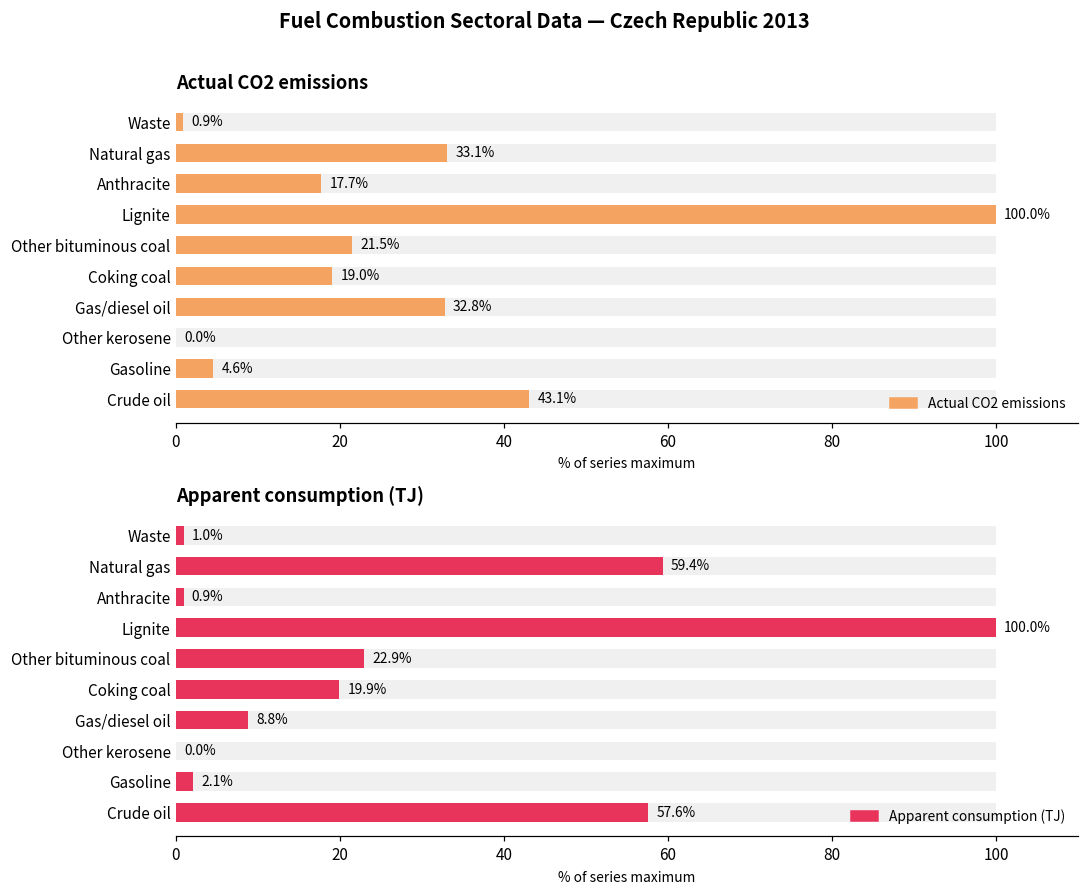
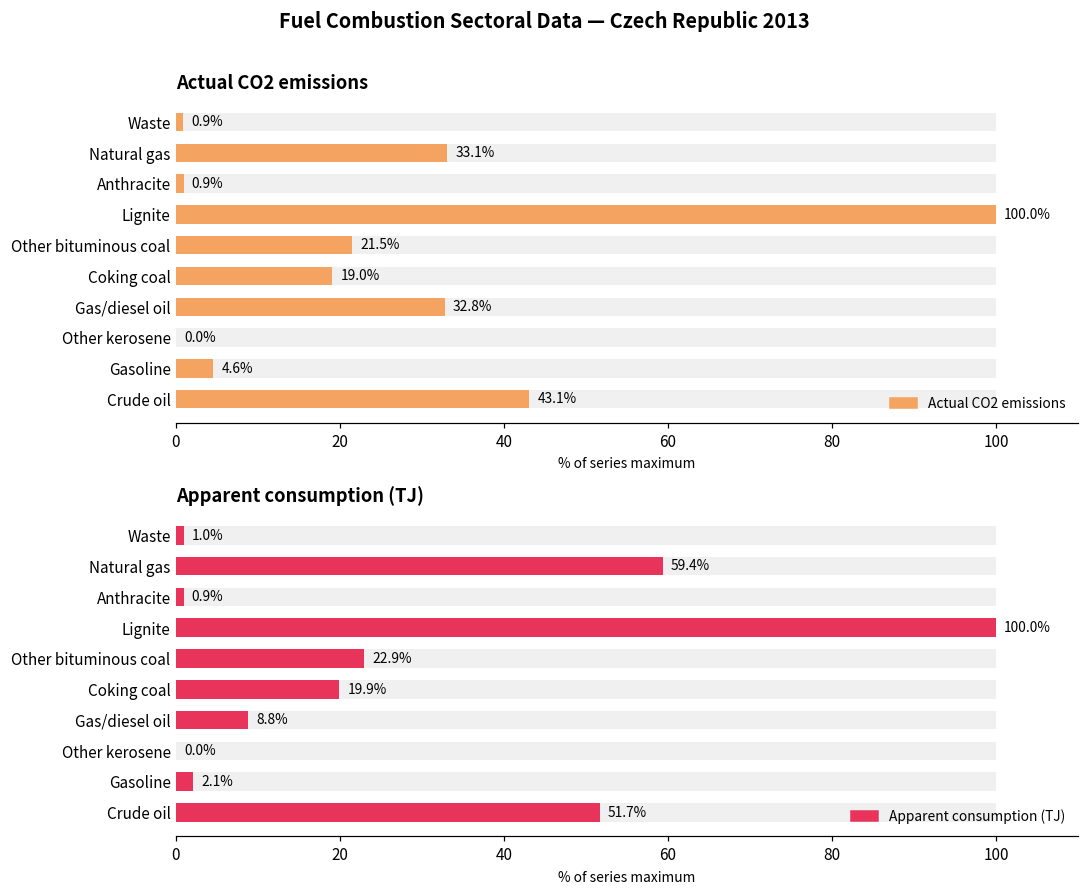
  {
    "Actual CO2 emissions": {
      "Actual CO2 emissions": {
-       "Anthracite": "17.7%",
+       "Anthracite": "0.9%",
        "Lignite": "100.0%",
        "Other kerosene": "0.0%"
      }
    },
    "Apparent consumption (TJ)": {
      "Apparent consumption (TJ)": {
        "Lignite": "100.0%",
        "Other kerosene": "0.0%",
-       "Crude oil": "57.6%"
+       "Crude oil": "51.7%"
      }
    }
  }
